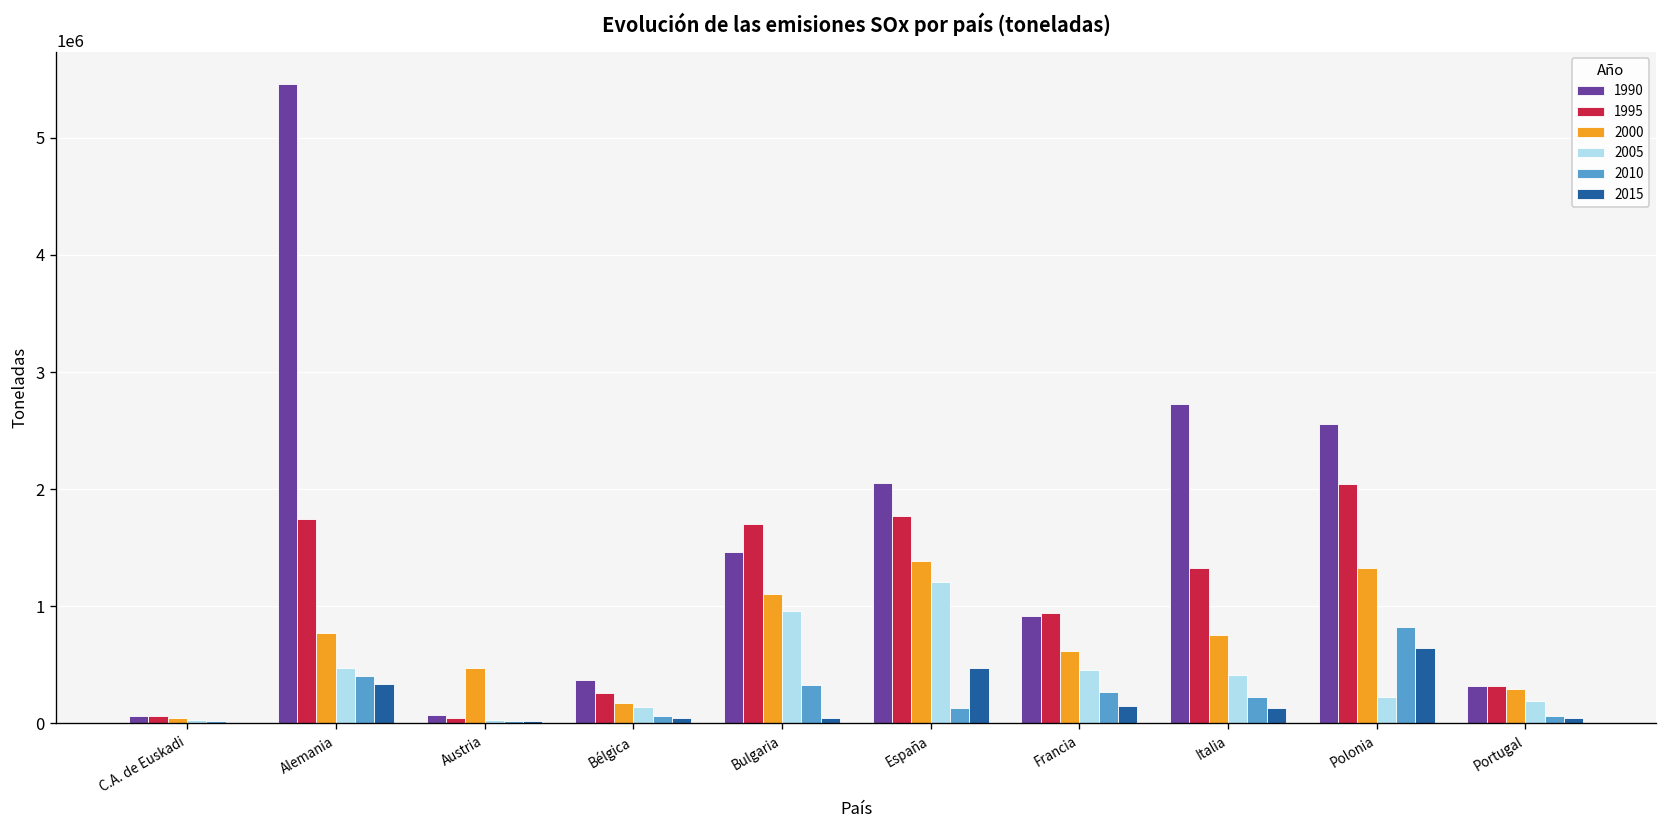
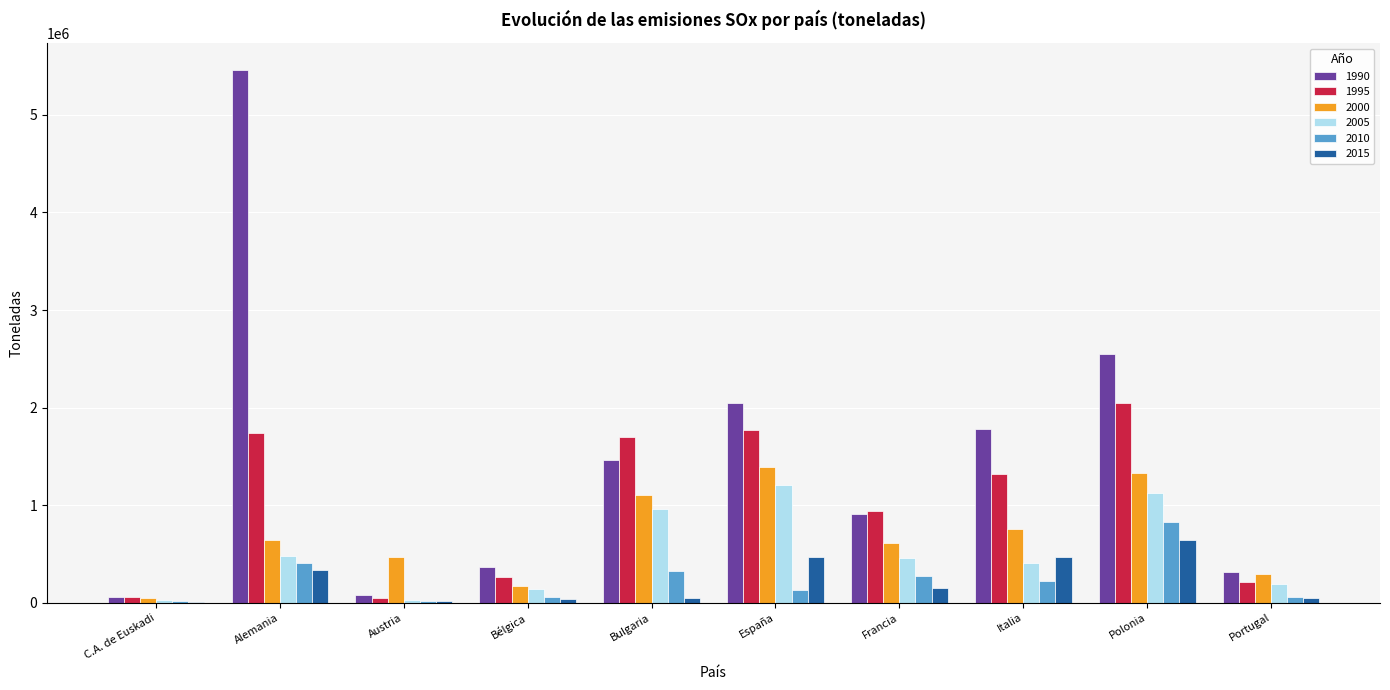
  {
    "1990": {
      "C.A. de Euskadi": 100000,
      "Alemania": 5500000,
      "Austria": 100000,
      "Bélgica": 400000,
      "Bulgaria": 1500000,
      "España": 2000000,
      "Francia": 900000,
-     "Italia": 2700000,
+     "Italia": 1800000,
      "Polonia": 2600000,
      "Portugal": 300000
    },
    "1995": {
      "C.A. de Euskadi": 100000,
      "Alemania": 1700000,
      "Austria": 0,
      "Bélgica": 300000,
      "Bulgaria": 1700000,
      "España": 1800000,
      "Francia": 900000,
      "Italia": 1300000,
      "Polonia": 2000000,
-     "Portugal": 300000
+     "Portugal": 200000
    },
    "2000": {
      "C.A. de Euskadi": 0,
-     "Alemania": 800000,
+     "Alemania": 600000,
      "Austria": 500000,
      "Bélgica": 200000,
      "Bulgaria": 1100000,
      "España": 1400000,
      "Francia": 600000,
      "Italia": 800000,
      "Polonia": 1300000,
      "Portugal": 300000
    },
    "2005": {
      "Alemania": 500000,
      "Austria": 0,
      "Bélgica": 100000,
      "Bulgaria": 1000000,
      "España": 1200000,
      "Francia": 500000,
      "Italia": 400000,
-     "Polonia": 200000,
+     "Polonia": 1100000,
      "Portugal": 200000
    },
    "2010": {
      "Alemania": 400000,
      "Bélgica": 100000,
      "Bulgaria": 300000,
      "España": 100000,
      "Francia": 300000,
      "Italia": 200000,
      "Polonia": 800000,
      "Portugal": 100000
    },
    "2015": {
      "Alemania": 300000,
      "Bélgica": 0,
      "Bulgaria": 0,
      "España": 500000,
      "Francia": 100000,
-     "Italia": 100000,
+     "Italia": 500000,
      "Polonia": 600000,
      "Portugal": 0
    }
  }
